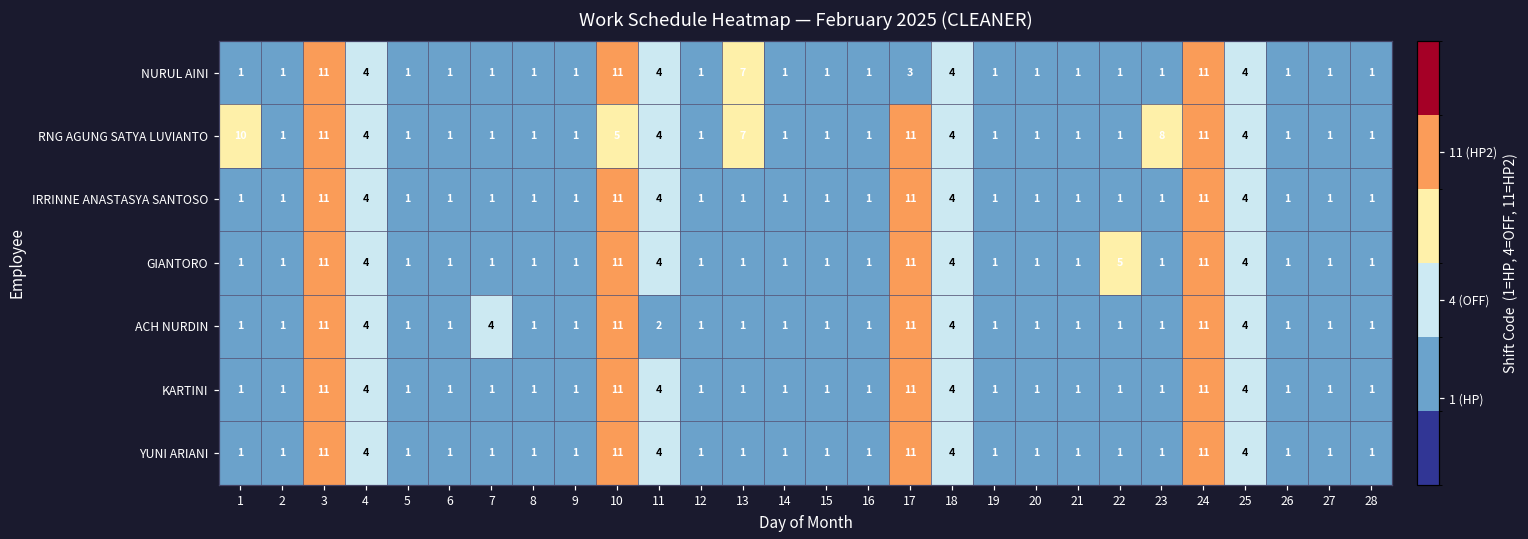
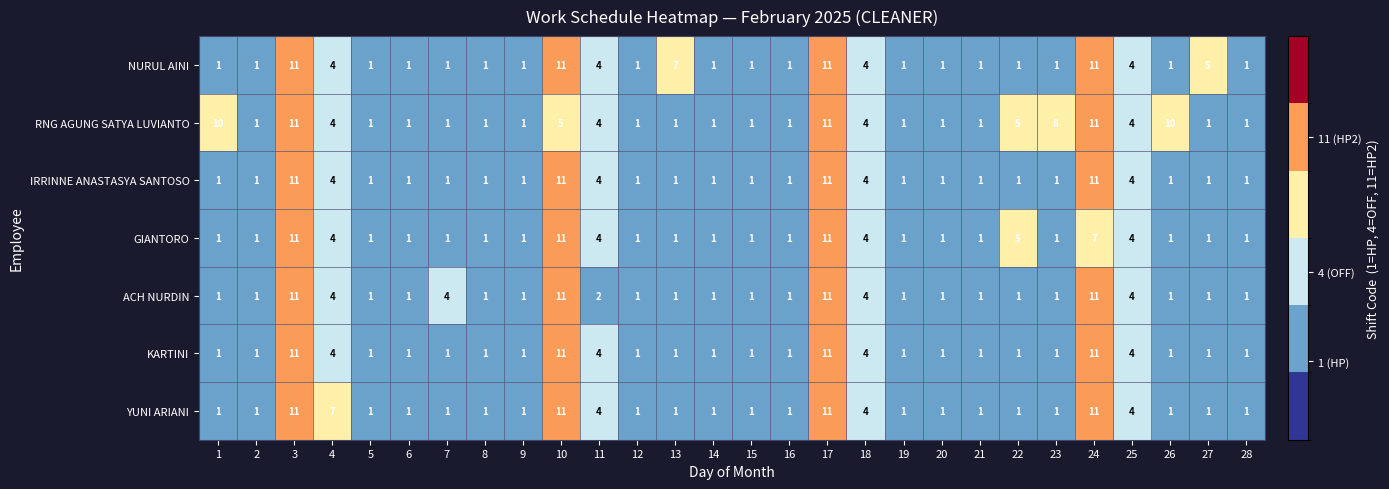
  {
    "NURUL AINI": {
      "1": 1,
      "2": 1,
      "3": 11,
      "4": 4,
      "5": 1,
      "6": 1,
      "7": 1,
      "8": 1,
      "9": 1,
      "10": 11,
      "11": 4,
      "12": 1,
      "13": 7,
      "14": 1,
      "15": 1,
      "16": 1,
-     "17": 3,
+     "17": 11,
      "18": 4,
      "19": 1,
      "20": 1,
      "21": 1,
      "22": 1,
      "23": 1,
      "24": 11,
      "25": 4,
      "26": 1,
-     "27": 1,
+     "27": 5,
      "28": 1
    },
    "RNG AGUNG SATYA LUVIANTO": {
      "1": 10,
      "2": 1,
      "3": 11,
      "4": 4,
      "5": 1,
      "6": 1,
      "7": 1,
      "8": 1,
      "9": 1,
      "10": 5,
      "11": 4,
      "12": 1,
-     "13": 7,
+     "13": 1,
      "14": 1,
      "15": 1,
      "16": 1,
      "17": 11,
      "18": 4,
      "19": 1,
      "20": 1,
      "21": 1,
-     "22": 1,
+     "22": 5,
      "23": 8,
      "24": 11,
      "25": 4,
-     "26": 1,
+     "26": 10,
      "27": 1,
      "28": 1
    },
    "IRRINNE ANASTASYA SANTOSO": {
      "1": 1,
      "2": 1,
      "3": 11,
      "4": 4,
      "5": 1,
      "6": 1,
      "7": 1,
      "8": 1,
      "9": 1,
      "10": 11,
      "11": 4,
      "12": 1,
      "13": 1,
      "14": 1,
      "15": 1,
      "16": 1,
      "17": 11,
      "18": 4,
      "19": 1,
      "20": 1,
      "21": 1,
      "22": 1,
      "23": 1,
      "24": 11,
      "25": 4,
      "26": 1,
      "27": 1,
      "28": 1
    },
    "GIANTORO": {
      "1": 1,
      "2": 1,
      "3": 11,
      "4": 4,
      "5": 1,
      "6": 1,
      "7": 1,
      "8": 1,
      "9": 1,
      "10": 11,
      "11": 4,
      "12": 1,
      "13": 1,
      "14": 1,
      "15": 1,
      "16": 1,
      "17": 11,
      "18": 4,
      "19": 1,
      "20": 1,
      "21": 1,
      "22": 5,
      "23": 1,
-     "24": 11,
+     "24": 7,
      "25": 4,
      "26": 1,
      "27": 1,
      "28": 1
    },
    "ACH NURDIN": {
      "1": 1,
      "2": 1,
      "3": 11,
      "4": 4,
      "5": 1,
      "6": 1,
      "7": 4,
      "8": 1,
      "9": 1,
      "10": 11,
      "11": 2,
      "12": 1,
      "13": 1,
      "14": 1,
      "15": 1,
      "16": 1,
      "17": 11,
      "18": 4,
      "19": 1,
      "20": 1,
      "21": 1,
      "22": 1,
      "23": 1,
      "24": 11,
      "25": 4,
      "26": 1,
      "27": 1,
      "28": 1
    },
    "KARTINI": {
      "1": 1,
      "2": 1,
      "3": 11,
      "4": 4,
      "5": 1,
      "6": 1,
      "7": 1,
      "8": 1,
      "9": 1,
      "10": 11,
      "11": 4,
      "12": 1,
      "13": 1,
      "14": 1,
      "15": 1,
      "16": 1,
      "17": 11,
      "18": 4,
      "19": 1,
      "20": 1,
      "21": 1,
      "22": 1,
      "23": 1,
      "24": 11,
      "25": 4,
      "26": 1,
      "27": 1,
      "28": 1
    },
    "YUNI ARIANI": {
      "1": 1,
      "2": 1,
      "3": 11,
-     "4": 4,
+     "4": 7,
      "5": 1,
      "6": 1,
      "7": 1,
      "8": 1,
      "9": 1,
      "10": 11,
      "11": 4,
      "12": 1,
      "13": 1,
      "14": 1,
      "15": 1,
      "16": 1,
      "17": 11,
      "18": 4,
      "19": 1,
      "20": 1,
      "21": 1,
      "22": 1,
      "23": 1,
      "24": 11,
      "25": 4,
      "26": 1,
      "27": 1,
      "28": 1
    }
  }
